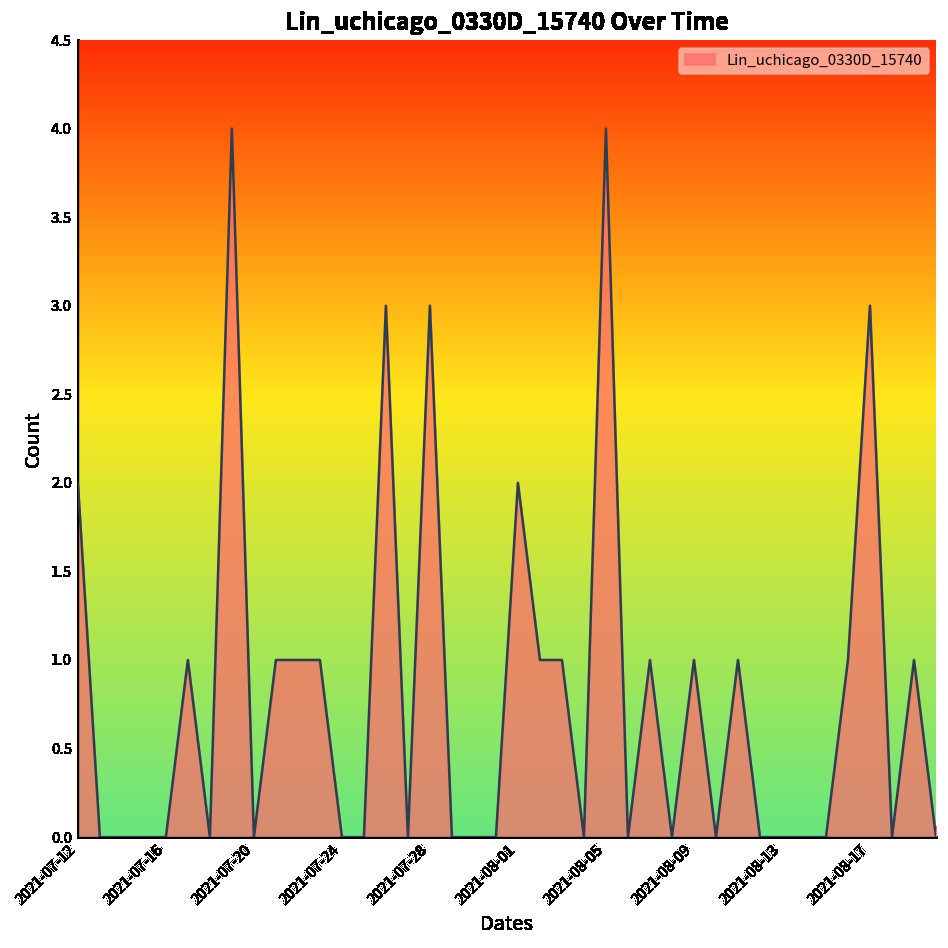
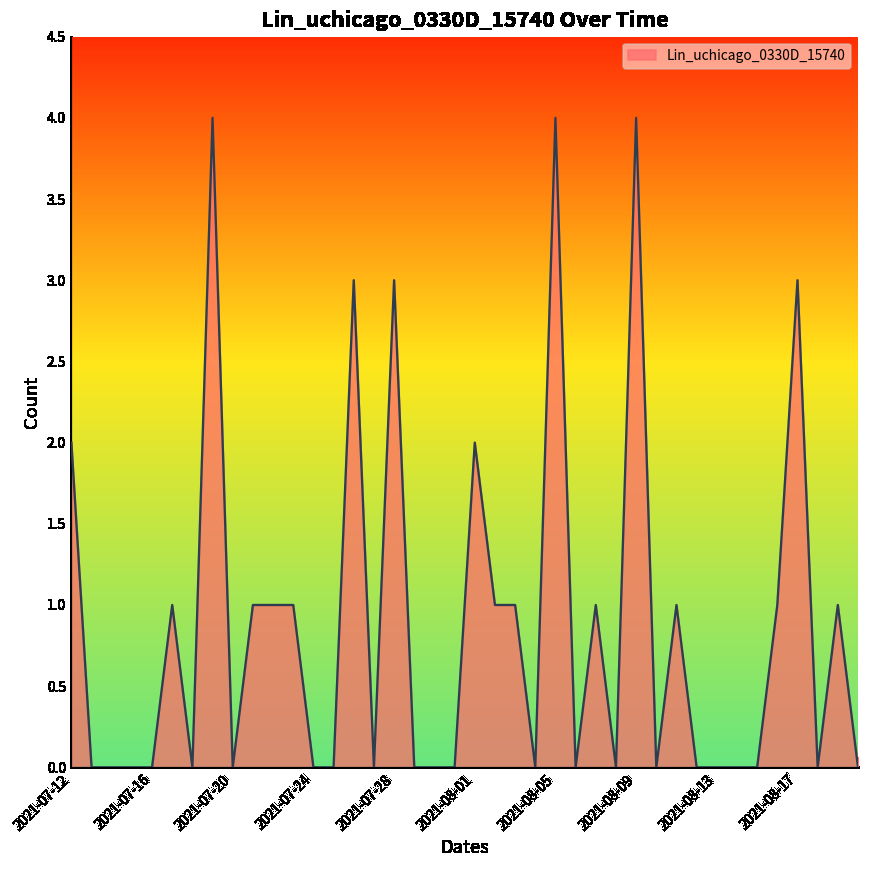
  {
    "2021-07-12": 2,
    "2021-07-16": 0,
    "2021-07-20": 0,
    "2021-07-24": 0,
    "2021-07-28": 3,
    "2021-08-01": 2,
    "2021-08-05": 4,
-   "2021-08-09": 1,
+   "2021-08-09": 4,
    "2021-08-13": 0,
    "2021-08-17": 3
  }
